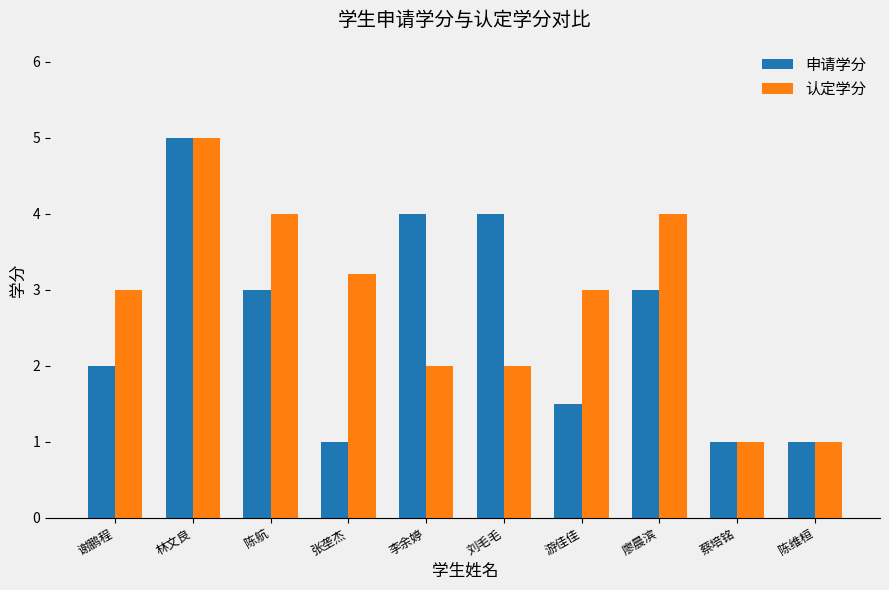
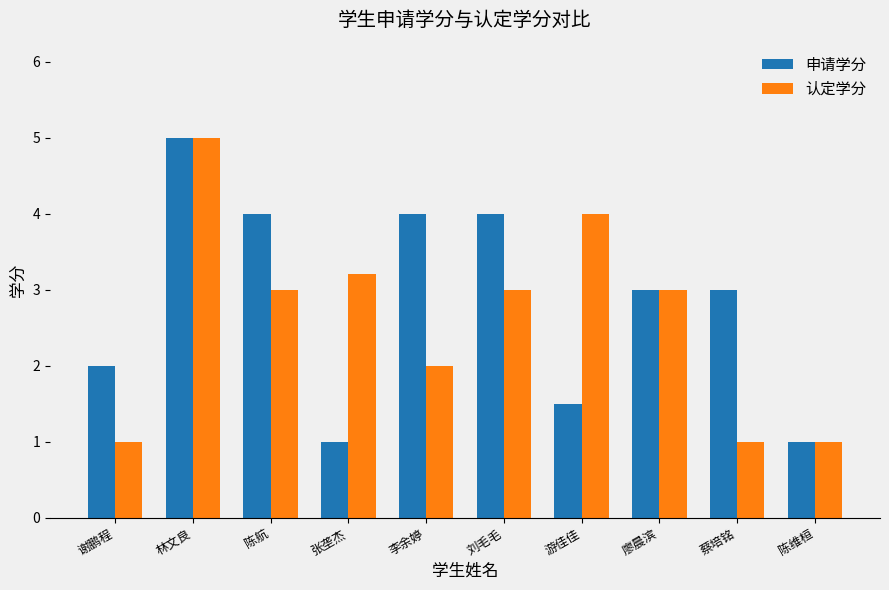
  {
    "申请学分": {
      "谢鹏程": 2,
      "林文良": 5,
-     "陈航": 3,
+     "陈航": 4,
      "张垄杰": 1,
      "李余婷": 4,
      "刘毛毛": 4,
      "游佳佳": 1.5,
      "廖晨滨": 3,
-     "蔡培铭": 1,
+     "蔡培铭": 3,
      "陈维桓": 1
    },
    "认定学分": {
-     "谢鹏程": 3,
+     "谢鹏程": 1,
      "林文良": 5,
-     "陈航": 4,
+     "陈航": 3,
      "张垄杰": 3.2,
      "李余婷": 2,
-     "刘毛毛": 2,
-     "游佳佳": 3,
-     "廖晨滨": 4,
+     "刘毛毛": 3,
+     "游佳佳": 4,
+     "廖晨滨": 3,
      "蔡培铭": 1,
      "陈维桓": 1
    }
  }
